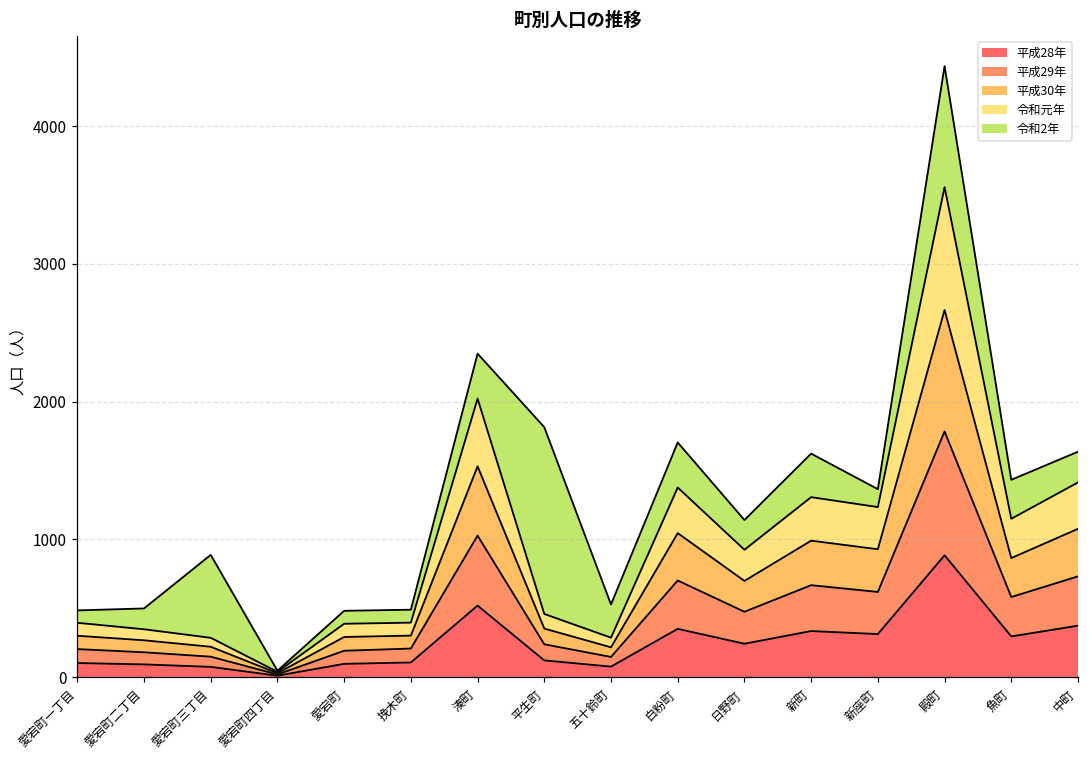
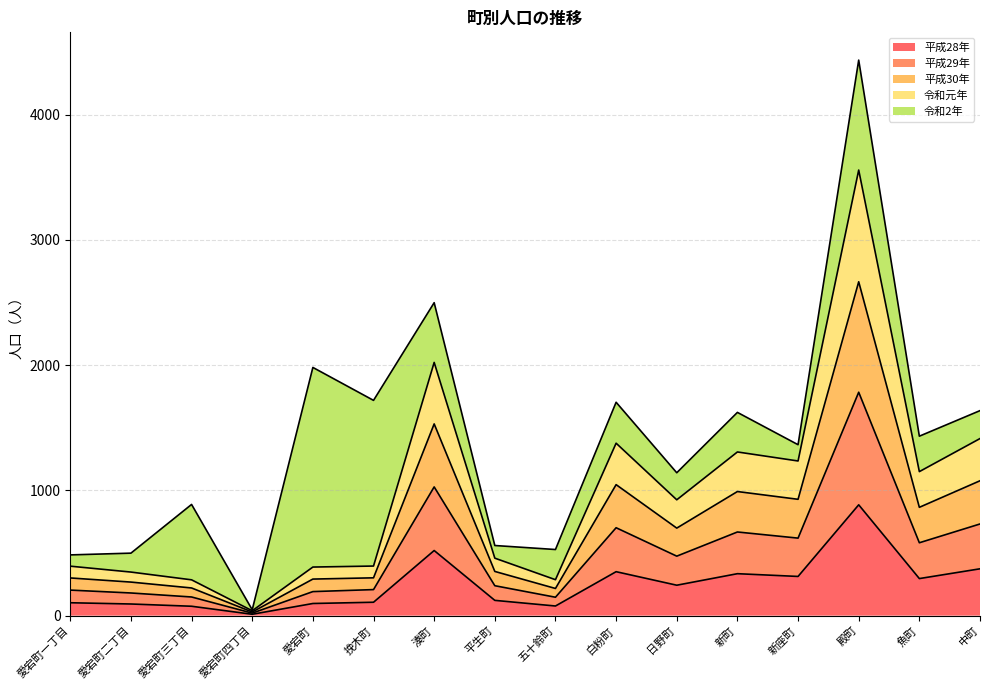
  {
    "令和2年": {
      "愛宕町一丁目": 90,
      "愛宕町二丁目": 150,
      "愛宕町三丁目": 600,
-     "愛宕町": 90,
-     "挽木町": 90,
-     "湊町": 330,
-     "平生町": 1360,
+     "愛宕町": 1590,
+     "挽木町": 1320,
+     "湊町": 480,
+     "平生町": 100,
      "五十鈴町": 240,
      "白粉町": 330,
      "日野町": 220,
      "新町": 320,
      "新座町": 130,
      "殿町": 880,
      "魚町": 280,
      "中町": 220
    }
  }
